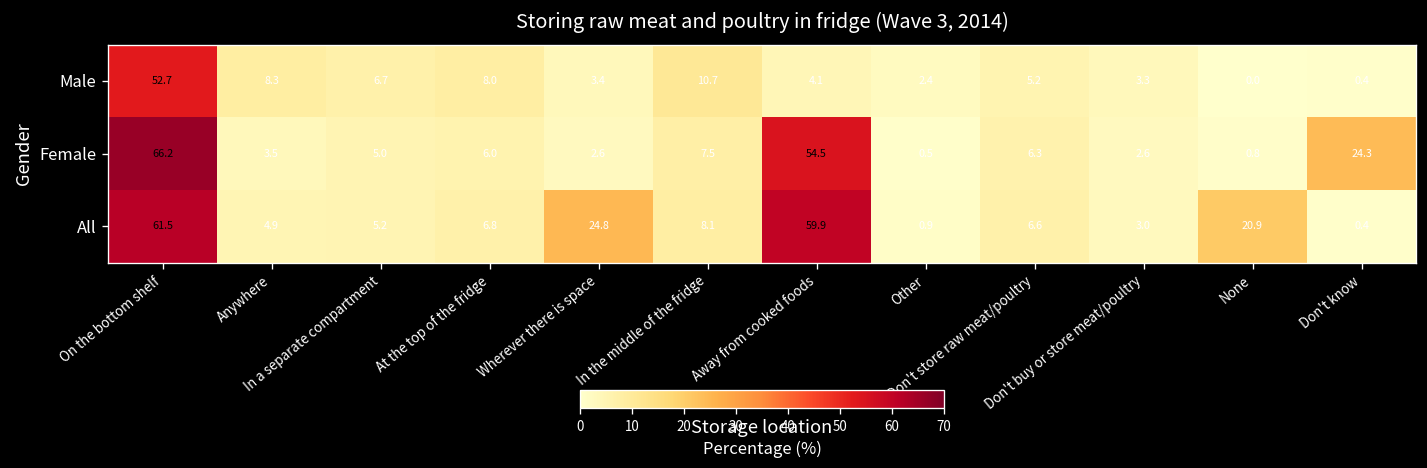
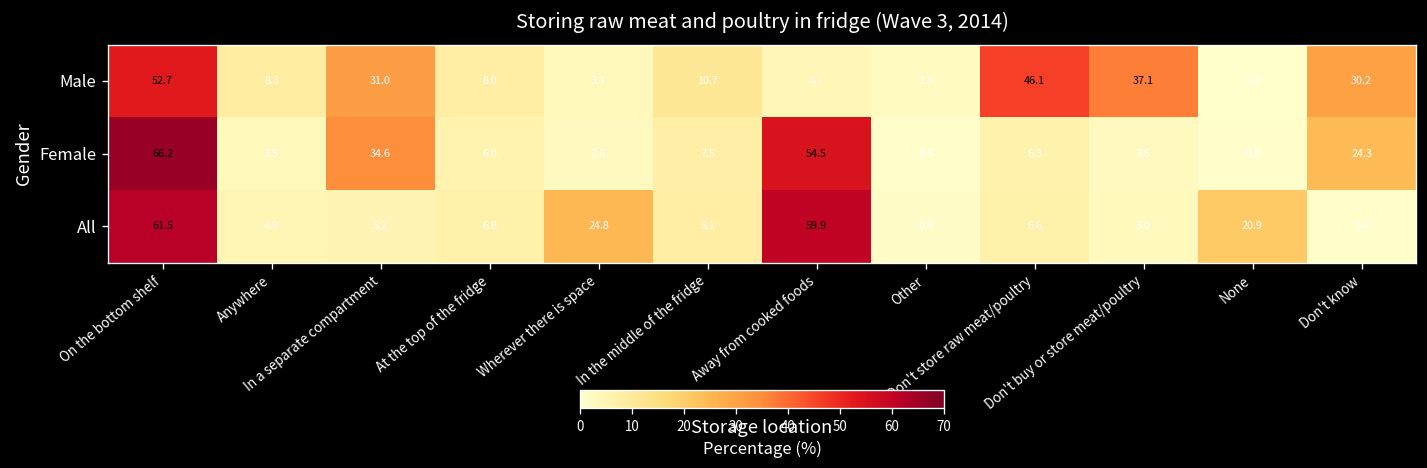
  {
    "Male": {
      "On the bottom shelf": 52.7,
      "Anywhere": 8.3,
-     "In a separate compartment": 6.7,
+     "In a separate compartment": 31.0,
      "At the top of the fridge": 8.0,
      "Wherever there is space": 3.4,
      "In the middle of the fridge": 10.7,
      "Away from cooked foods": 4.1,
      "Other": 2.4,
-     "Don't store raw meat/poultry": 5.2,
-     "Don't buy or store meat/poultry": 3.3,
+     "Don't store raw meat/poultry": 46.1,
+     "Don't buy or store meat/poultry": 37.1,
      "None": 0.0,
-     "Don't know": 0.4
+     "Don't know": 30.2
    },
    "Female": {
      "On the bottom shelf": 66.2,
      "Anywhere": 3.5,
-     "In a separate compartment": 5.0,
+     "In a separate compartment": 34.6,
      "At the top of the fridge": 6.0,
      "Wherever there is space": 2.6,
      "In the middle of the fridge": 7.5,
      "Away from cooked foods": 54.5,
      "Other": 0.5,
      "Don't store raw meat/poultry": 6.3,
      "Don't buy or store meat/poultry": 2.6,
      "None": 0.8,
      "Don't know": 24.3
    },
    "All": {
      "On the bottom shelf": 61.5,
      "Anywhere": 4.9,
      "In a separate compartment": 5.2,
      "At the top of the fridge": 6.8,
      "Wherever there is space": 24.8,
      "In the middle of the fridge": 8.1,
      "Away from cooked foods": 59.9,
      "Other": 0.9,
      "Don't store raw meat/poultry": 6.6,
      "Don't buy or store meat/poultry": 3.0,
      "None": 20.9,
      "Don't know": 0.4
    }
  }
